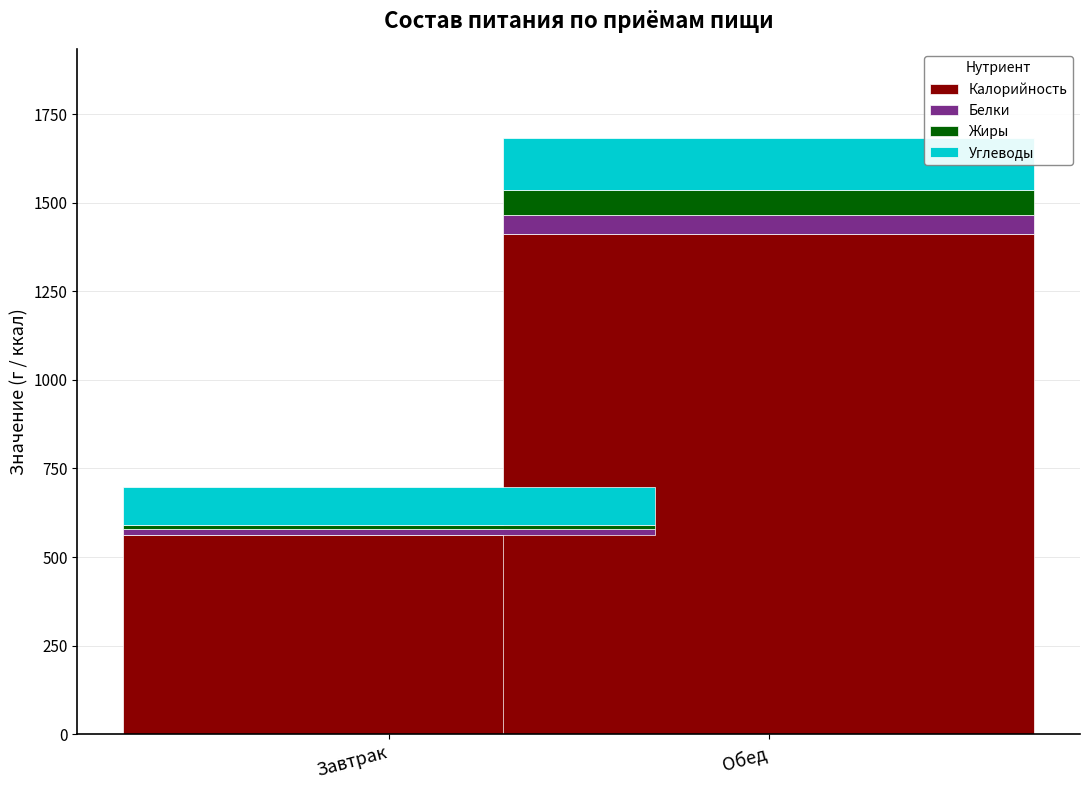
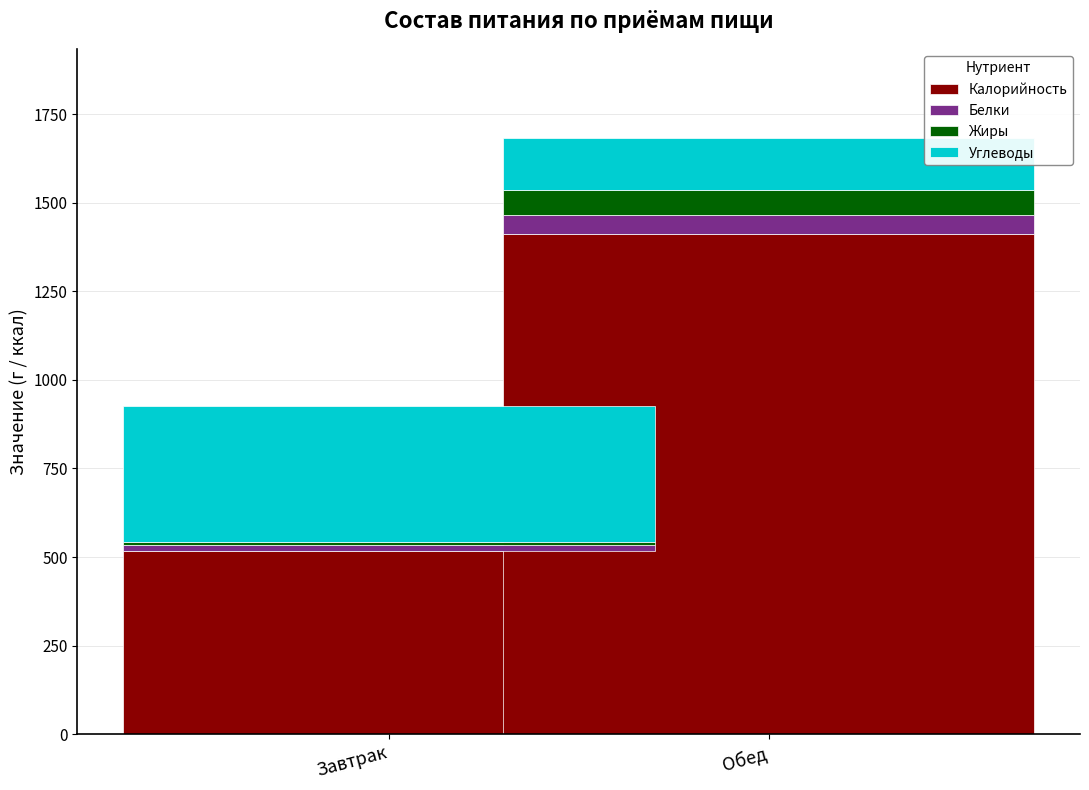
  {
    "Калорийность": {
-     "Завтрак": 560,
+     "Завтрак": 520,
      "Обед": 1410
    },
    "Белки": {
      "Завтрак": 20,
      "Обед": 50
    },
    "Жиры": {
      "Завтрак": 10,
      "Обед": 70
    },
    "Углеводы": {
-     "Завтрак": 110,
+     "Завтрак": 380,
      "Обед": 150
    }
  }
